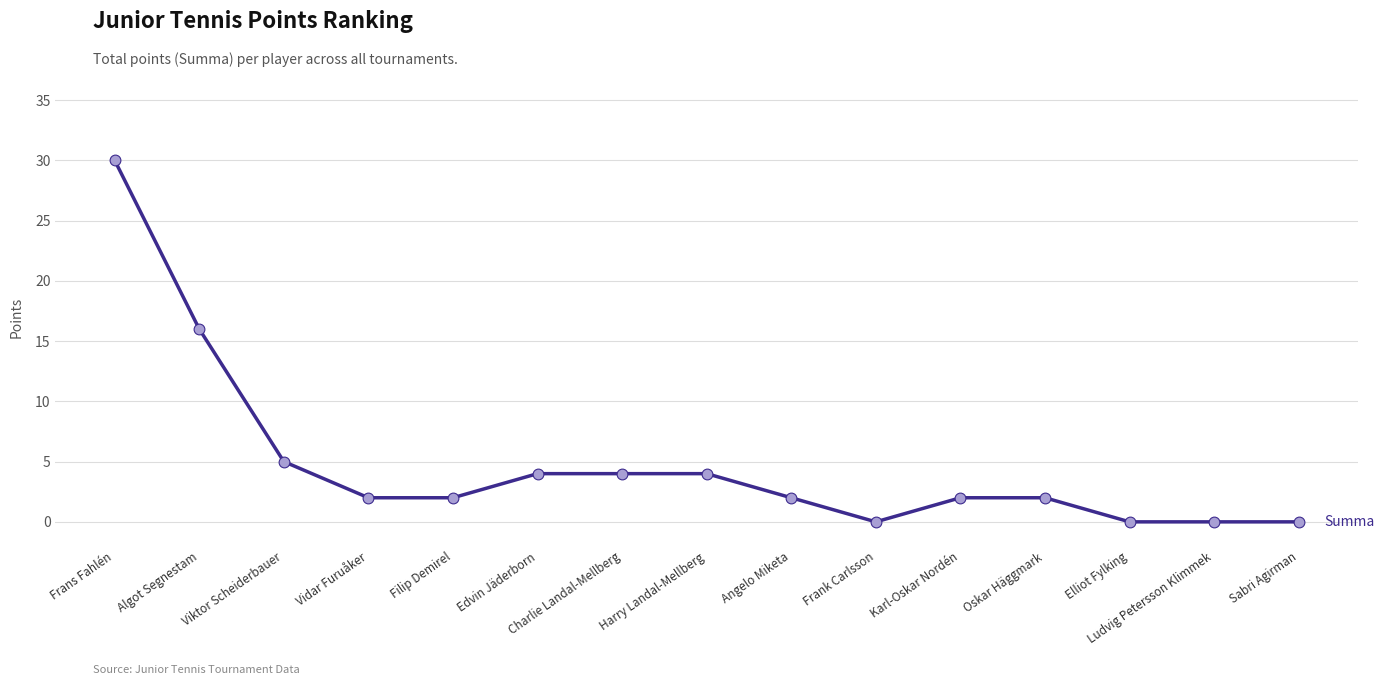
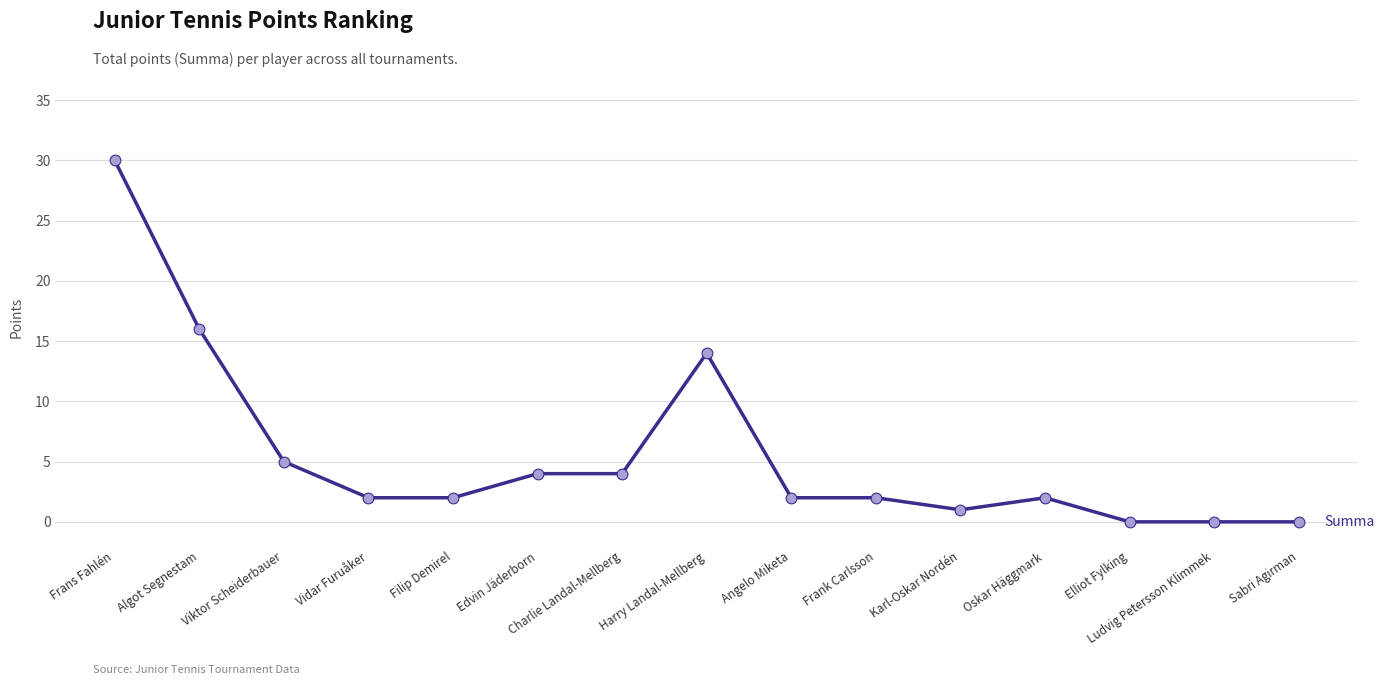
  {
    "Frans Fahlén": 30,
    "Algot Segnestam": 16,
    "Viktor Scheiderbauer": 5,
    "Vidar Furuåker": 2,
    "Filip Demirel": 2,
    "Edvin Jäderborn": 4,
    "Charlie Landal-Mellberg": 4,
-   "Harry Landal-Mellberg": 4,
+   "Harry Landal-Mellberg": 14,
    "Angelo Miketa": 2,
-   "Frank Carlsson": 0,
-   "Karl-Oskar Nordén": 2,
+   "Frank Carlsson": 2,
+   "Karl-Oskar Nordén": 1,
    "Oskar Häggmark": 2,
    "Elliot Fylking": 0,
    "Ludvig Petersson Klimmek": 0,
    "Sabri Agirman": 0
  }
